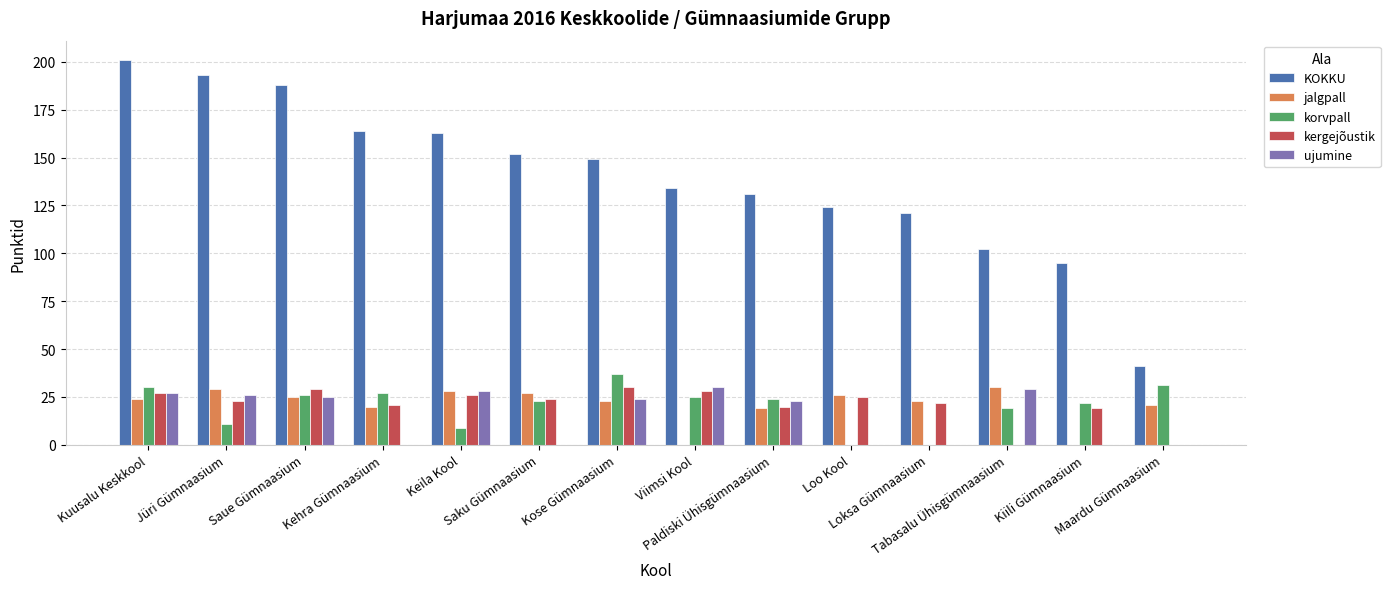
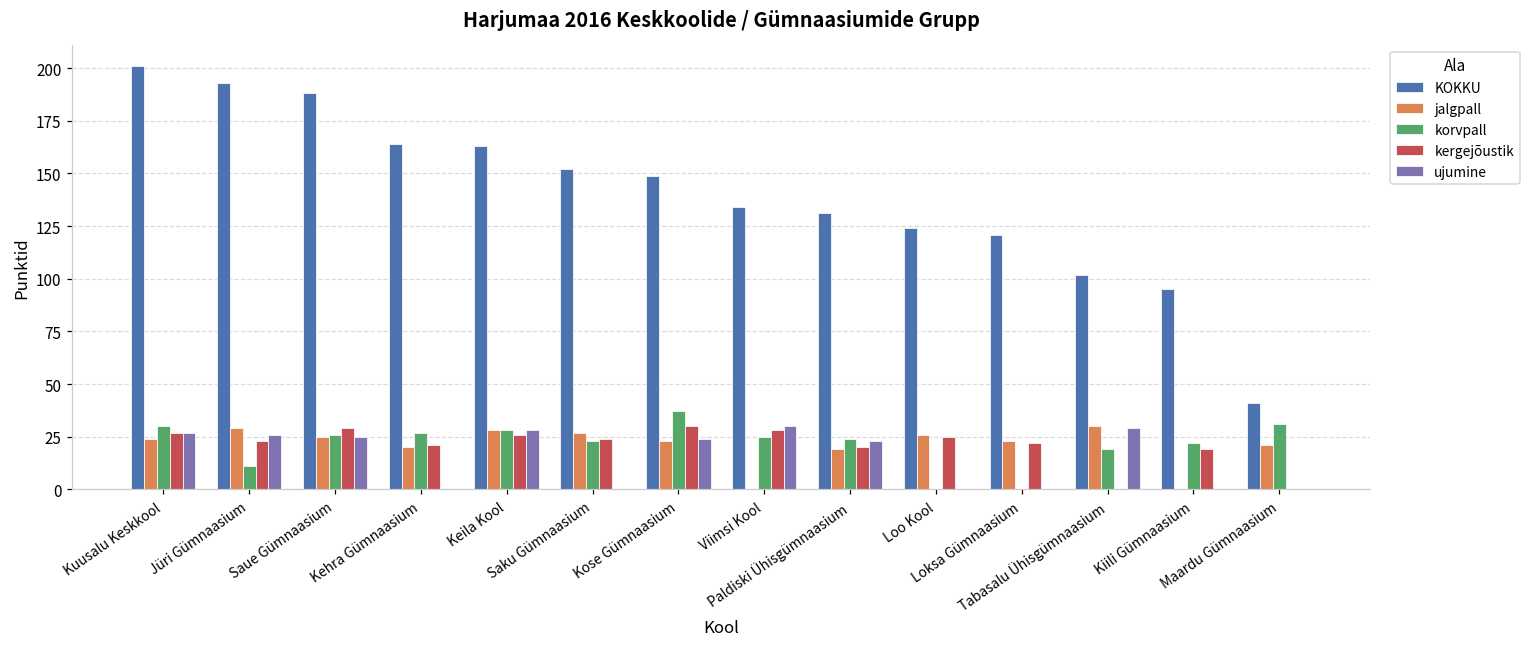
  {
    "korvpall": {
      "Kuusalu Keskkool": 30,
      "Jüri Gümnaasium": 11,
      "Saue Gümnaasium": 26,
      "Kehra Gümnaasium": 27,
-     "Keila Kool": 9,
+     "Keila Kool": 28,
      "Saku Gümnaasium": 23,
      "Kose Gümnaasium": 37,
      "Viimsi Kool": 25,
      "Paldiski Ühisgümnaasium": 24,
      "Loo Kool": 0,
      "Loksa Gümnaasium": 0,
      "Tabasalu Ühisgümnaasium": 19,
      "Kiili Gümnaasium": 22,
      "Maardu Gümnaasium": 31
    }
  }
